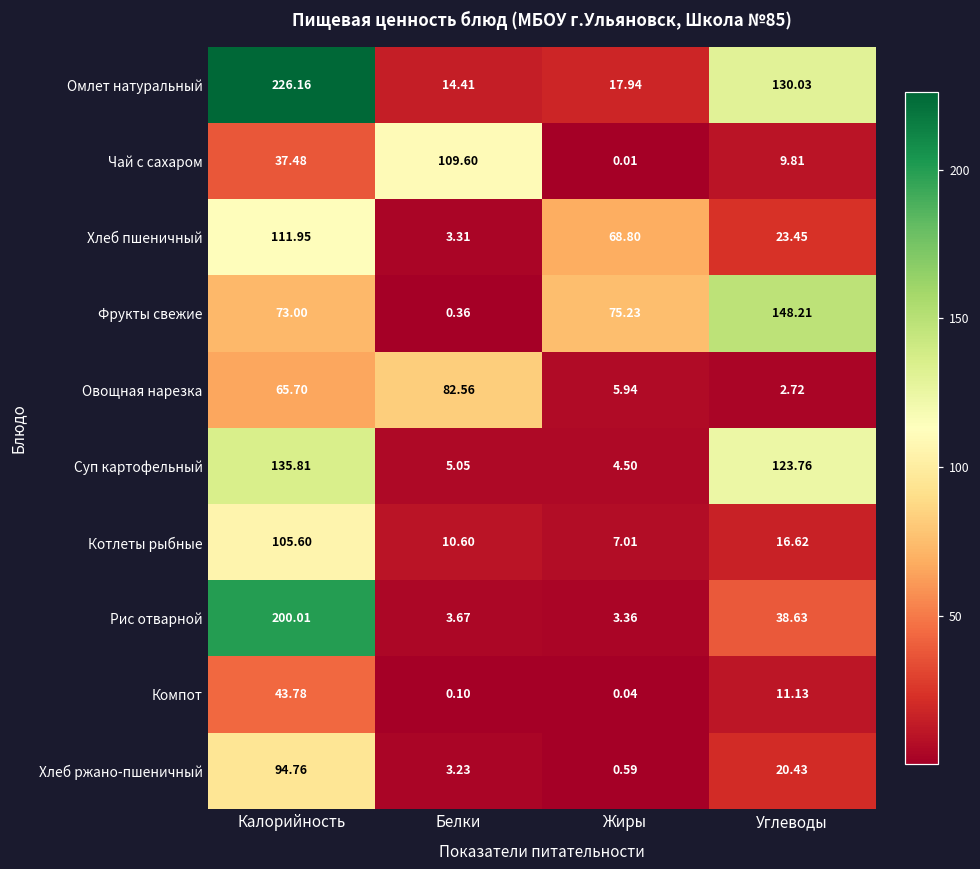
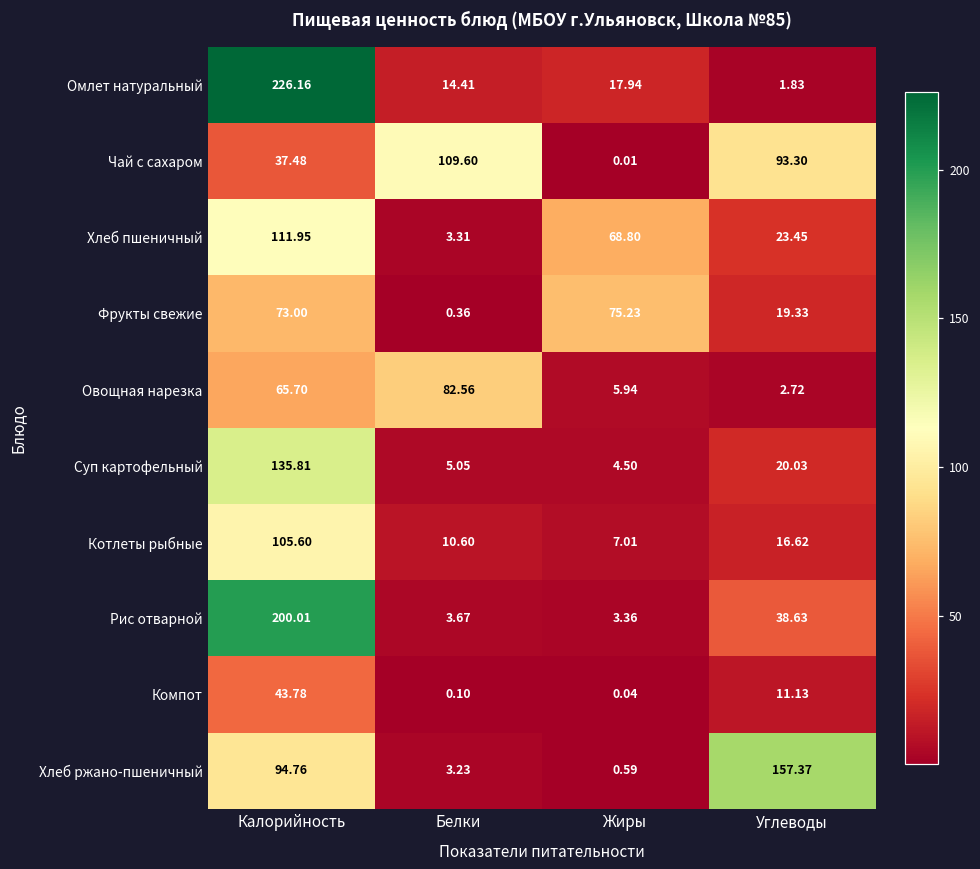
  {
    "Омлет натуральный": {
      "Калорийность": 226.16,
      "Белки": 14.41,
      "Жиры": 17.94,
-     "Углеводы": 130.03
+     "Углеводы": 1.83
    },
    "Чай с сахаром": {
      "Калорийность": 37.48,
      "Белки": 109.60,
      "Жиры": 0.01,
-     "Углеводы": 9.81
+     "Углеводы": 93.30
    },
    "Хлеб пшеничный": {
      "Калорийность": 111.95,
      "Белки": 3.31,
      "Жиры": 68.80,
      "Углеводы": 23.45
    },
    "Фрукты свежие": {
      "Калорийность": 73.00,
      "Белки": 0.36,
      "Жиры": 75.23,
-     "Углеводы": 148.21
+     "Углеводы": 19.33
    },
    "Овощная нарезка": {
      "Калорийность": 65.70,
      "Белки": 82.56,
      "Жиры": 5.94,
      "Углеводы": 2.72
    },
    "Суп картофельный": {
      "Калорийность": 135.81,
      "Белки": 5.05,
      "Жиры": 4.50,
-     "Углеводы": 123.76
+     "Углеводы": 20.03
    },
    "Котлеты рыбные": {
      "Калорийность": 105.60,
      "Белки": 10.60,
      "Жиры": 7.01,
      "Углеводы": 16.62
    },
    "Рис отварной": {
      "Калорийность": 200.01,
      "Белки": 3.67,
      "Жиры": 3.36,
      "Углеводы": 38.63
    },
    "Компот": {
      "Калорийность": 43.78,
      "Белки": 0.10,
      "Жиры": 0.04,
      "Углеводы": 11.13
    },
    "Хлеб ржано-пшеничный": {
      "Калорийность": 94.76,
      "Белки": 3.23,
      "Жиры": 0.59,
-     "Углеводы": 20.43
+     "Углеводы": 157.37
    }
  }
